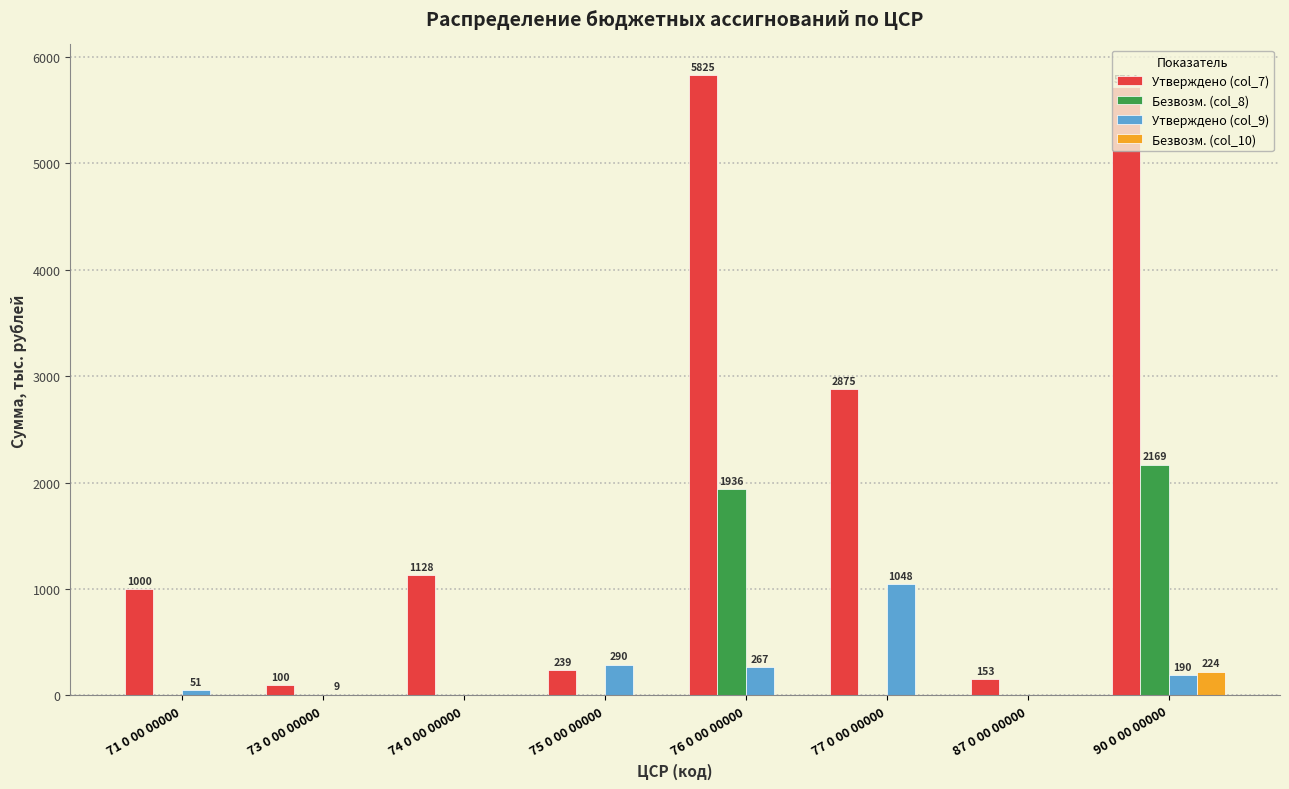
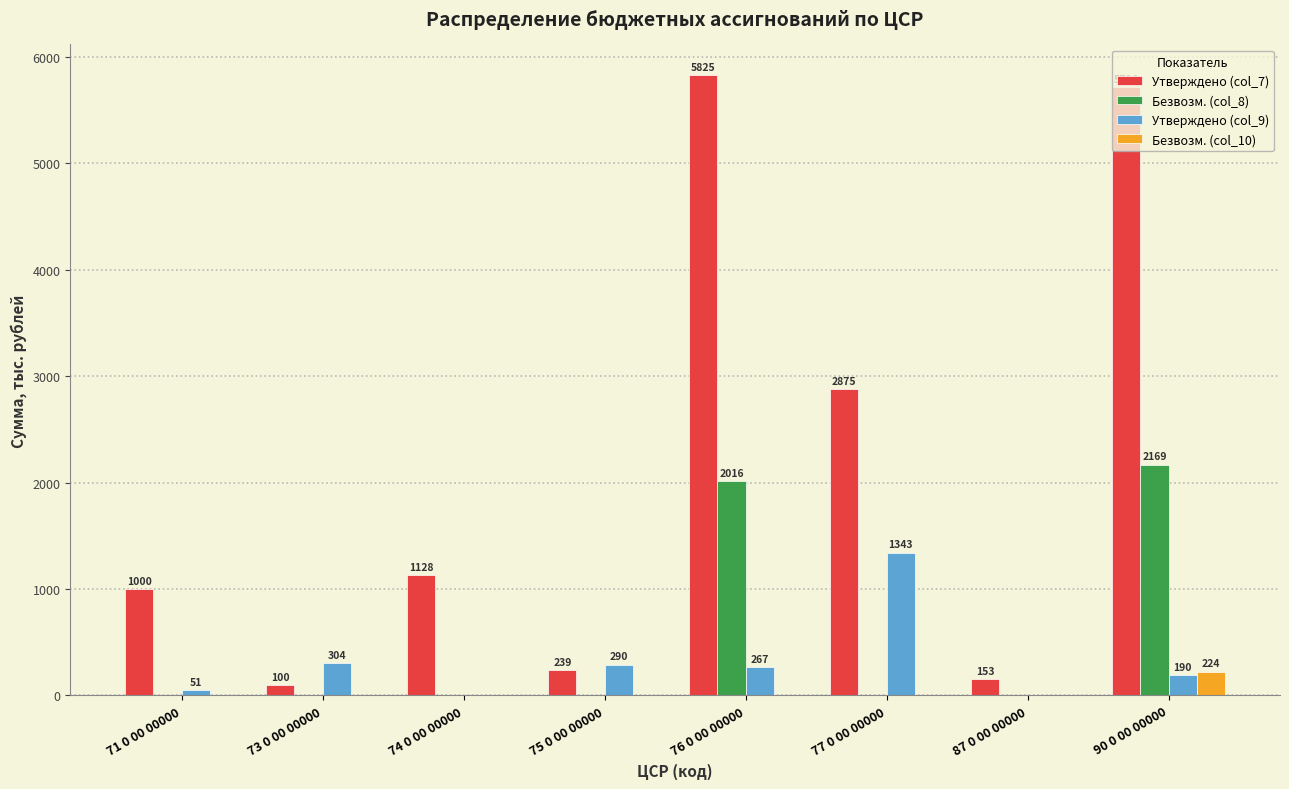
  {
    "Утверждено (col_7)": {
      "71 0 00 00000": 1000,
      "73 0 00 00000": 100,
      "74 0 00 00000": 1128,
      "75 0 00 00000": 239,
      "76 0 00 00000": 5825,
      "77 0 00 00000": 2875,
      "87 0 00 00000": 153
    },
    "Безвозм. (col_8)": {
-     "76 0 00 00000": 1936,
+     "76 0 00 00000": 2016,
      "90 0 00 00000": 2169
    },
    "Утверждено (col_9)": {
      "71 0 00 00000": 51,
-     "73 0 00 00000": 9,
+     "73 0 00 00000": 304,
      "75 0 00 00000": 290,
      "76 0 00 00000": 267,
-     "77 0 00 00000": 1048,
+     "77 0 00 00000": 1343,
      "90 0 00 00000": 190
    },
    "Безвозм. (col_10)": {
      "90 0 00 00000": 224
    }
  }
